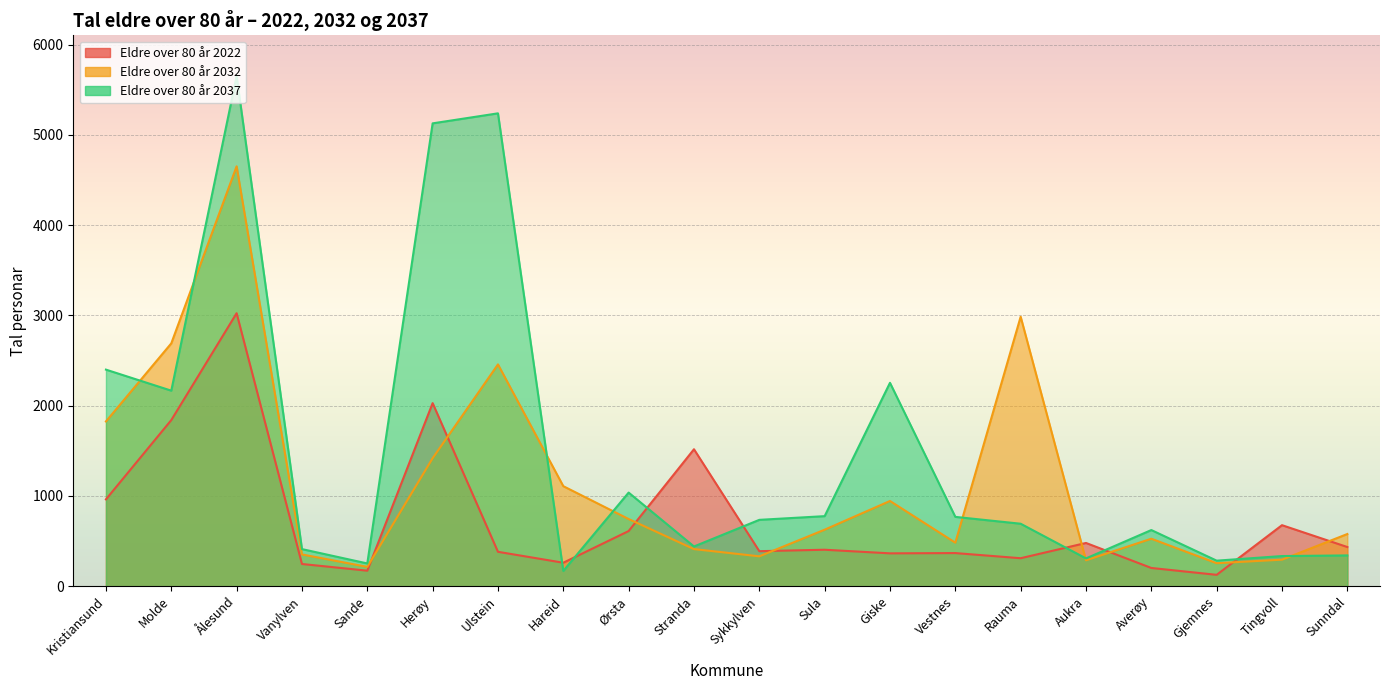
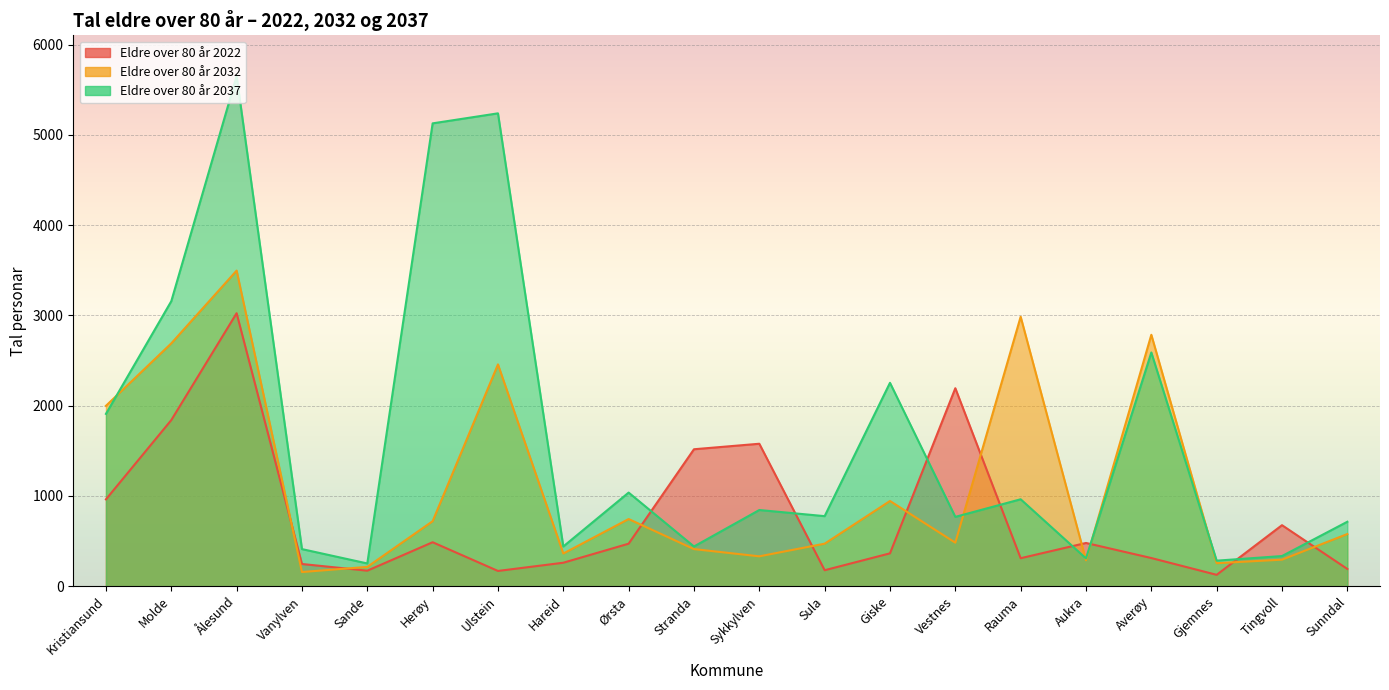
  {
    "Eldre over 80 år 2022": {
      "Kristiansund": 1000,
      "Molde": 1800,
      "Ålesund": 3000,
      "Vanylven": 200,
      "Sande": 200,
-     "Herøy": 2000,
-     "Ulstein": 400,
+     "Herøy": 500,
+     "Ulstein": 200,
      "Hareid": 300,
-     "Ørsta": 600,
+     "Ørsta": 500,
      "Stranda": 1500,
-     "Sykkylven": 400,
-     "Sula": 400,
+     "Sykkylven": 1600,
+     "Sula": 200,
      "Giske": 400,
-     "Vestnes": 400,
+     "Vestnes": 2200,
      "Rauma": 300,
      "Aukra": 500,
-     "Averøy": 200,
+     "Averøy": 300,
      "Gjemnes": 100,
      "Tingvoll": 700,
-     "Sunndal": 400
+     "Sunndal": 200
    },
    "Eldre over 80 år 2032": {
-     "Kristiansund": 1800,
+     "Kristiansund": 2000,
      "Molde": 2700,
-     "Ålesund": 4700,
-     "Vanylven": 400,
+     "Ålesund": 3500,
+     "Vanylven": 200,
      "Sande": 200,
-     "Herøy": 1400,
+     "Herøy": 700,
      "Ulstein": 2500,
-     "Hareid": 1100,
+     "Hareid": 400,
      "Ørsta": 700,
      "Stranda": 400,
      "Sykkylven": 300,
-     "Sula": 600,
+     "Sula": 500,
      "Giske": 900,
      "Vestnes": 500,
      "Rauma": 3000,
-     "Averøy": 500,
+     "Averøy": 2800,
      "Tingvoll": 300,
      "Sunndal": 600
    },
    "Eldre over 80 år 2037": {
-     "Kristiansund": 2400,
-     "Molde": 2200,
+     "Kristiansund": 1900,
+     "Molde": 3200,
      "Vanylven": 400,
      "Sande": 300,
      "Herøy": 5100,
      "Ulstein": 5200,
-     "Hareid": 200,
+     "Hareid": 400,
      "Ørsta": 1000,
      "Stranda": 400,
-     "Sykkylven": 700,
+     "Sykkylven": 800,
      "Sula": 800,
      "Giske": 2300,
      "Vestnes": 800,
-     "Rauma": 700,
-     "Averøy": 600,
+     "Rauma": 1000,
+     "Averøy": 2600,
      "Tingvoll": 300,
-     "Sunndal": 300
+     "Sunndal": 700
    }
  }
